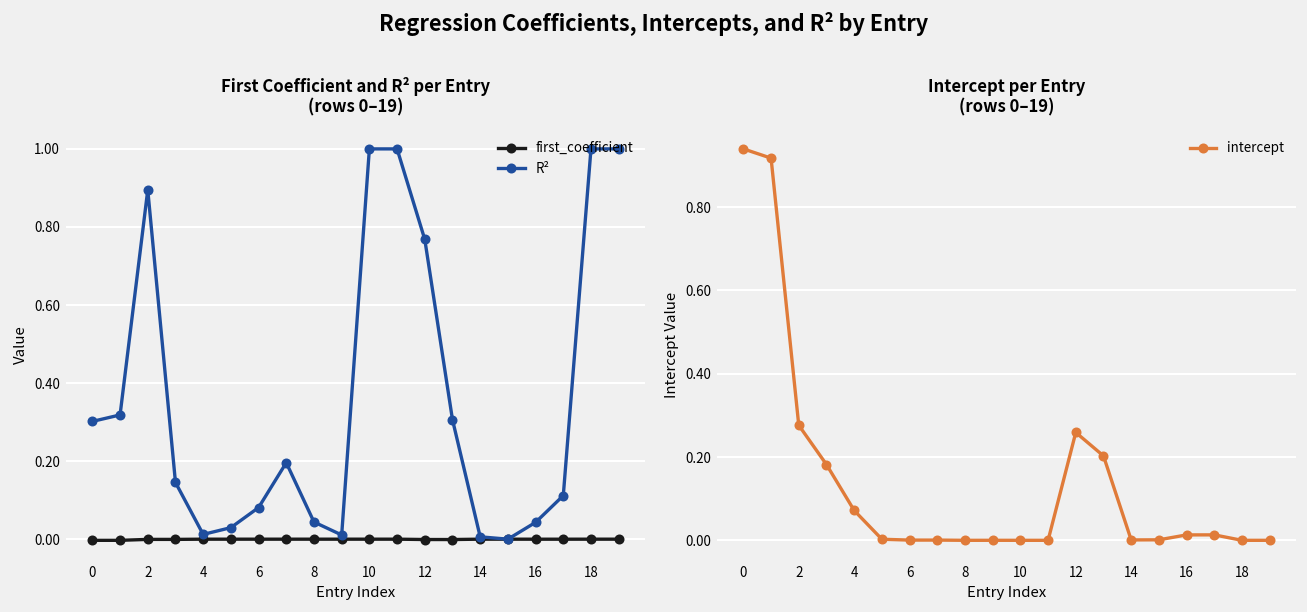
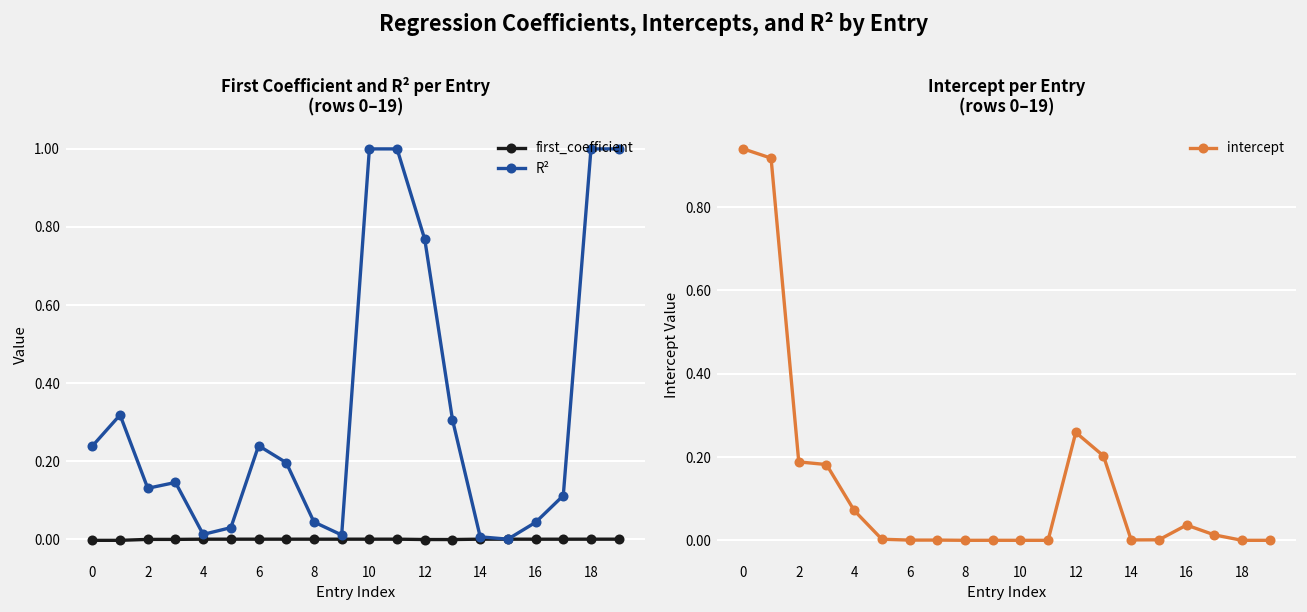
  {
    "First Coefficient and R² per Entry (rows 0–19)": {
      "first_coefficient": {
        "0": 0.00,
        "2": 0.00,
        "4": 0.00,
        "6": 0.00,
        "8": 0.00,
        "10": 0.00,
        "12": 0.00,
        "16": 0.00,
        "18": 0.00
      },
      "R²": {
-       "0": 0.30,
-       "2": 0.90,
+       "0": 0.24,
+       "2": 0.13,
        "4": 0.01,
-       "6": 0.08,
+       "6": 0.24,
        "8": 0.04,
        "10": 1.00,
        "12": 0.77,
        "16": 0.04,
        "18": 1.00
      }
    },
    "Intercept per Entry (rows 0–19)": {
      "0": 0.94,
-     "2": 0.28,
+     "2": 0.19,
      "4": 0.07,
      "6": 0.00,
      "8": 0.00,
      "10": 0.00,
      "12": 0.26,
      "14": 0.00,
-     "16": 0.01,
+     "16": 0.04,
      "18": 0.00
    }
  }
